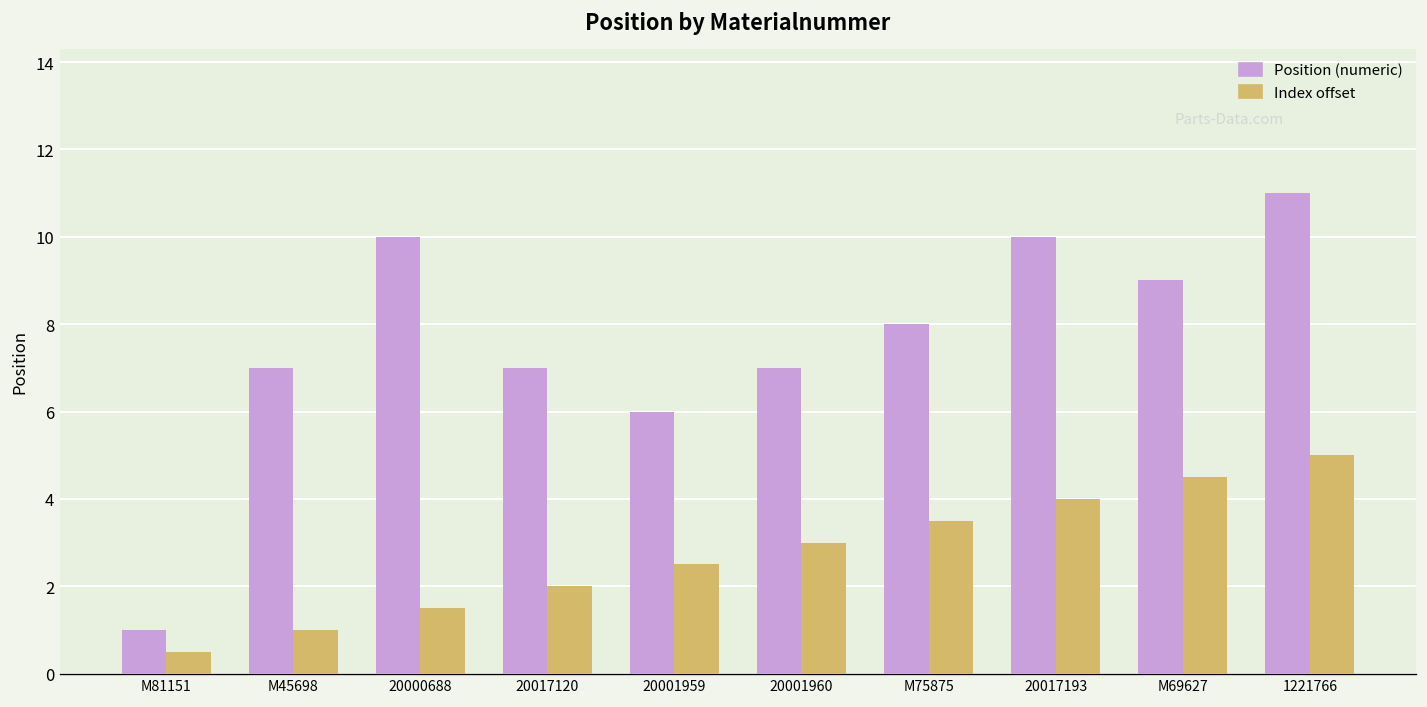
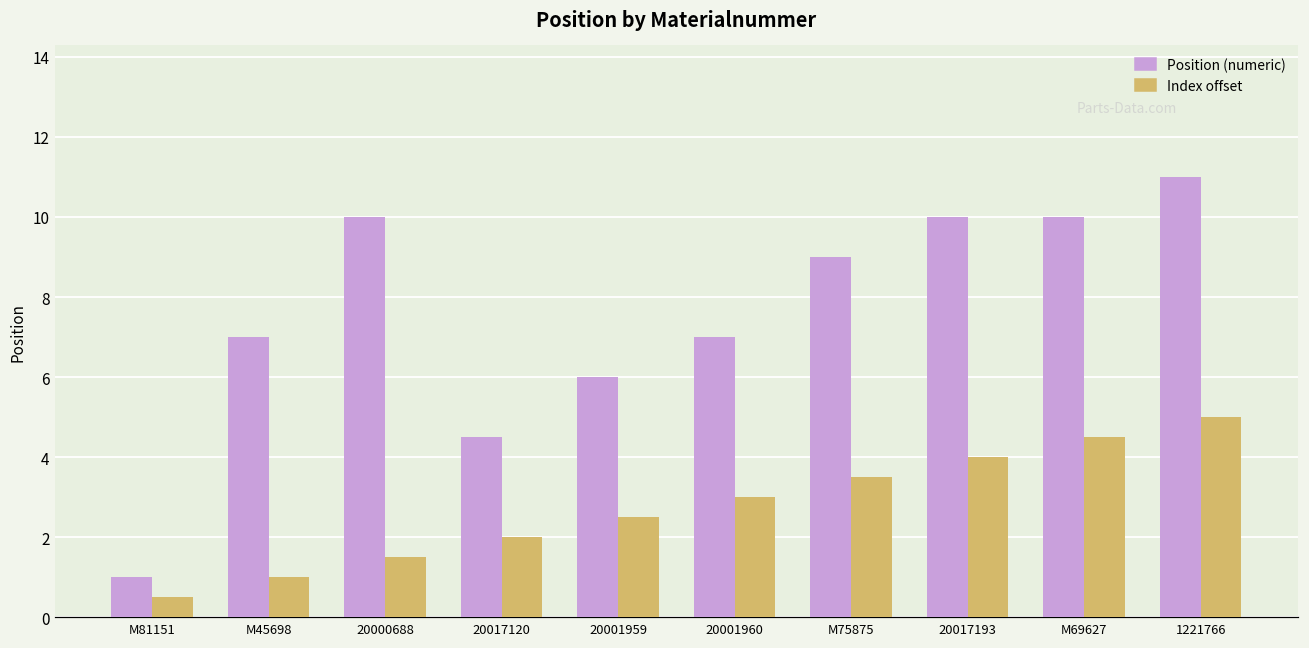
  {
    "Position (numeric)": {
      "M81151": 1.0,
      "M45698": 7.0,
      "20000688": 10.0,
-     "20017120": 7.0,
+     "20017120": 4.5,
      "20001959": 6.0,
      "20001960": 7.0,
-     "M75875": 8,
+     "M75875": 9,
      "20017193": 10.0,
-     "M69627": 9,
+     "M69627": 10,
      "1221766": 11.0
    },
    "Index offset": {
      "M81151": 0.5,
      "M45698": 1.0,
      "20000688": 1.5,
      "20017120": 2.0,
      "20001959": 2.5,
      "20001960": 3.0,
      "M75875": 3.5,
      "20017193": 4.0,
      "M69627": 4.5,
      "1221766": 5.0
    }
  }
